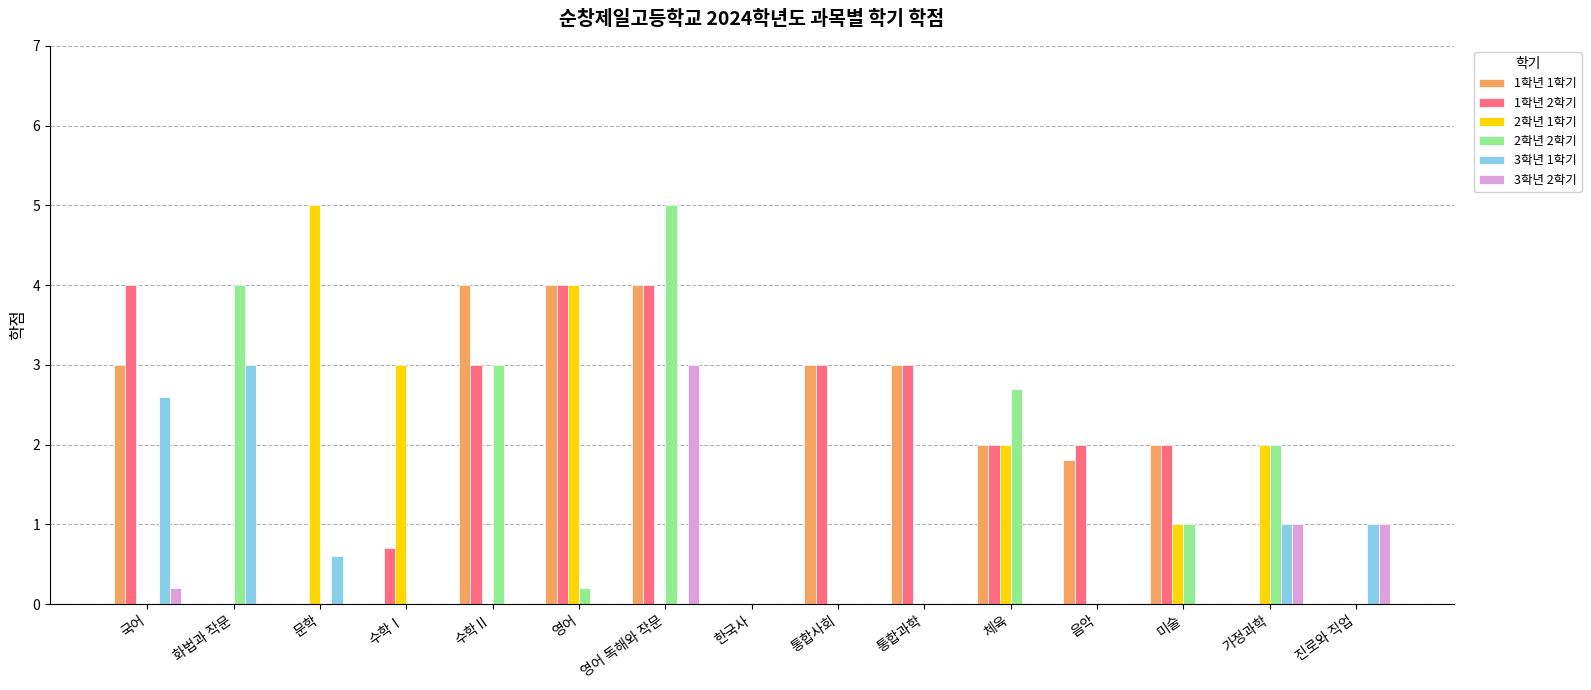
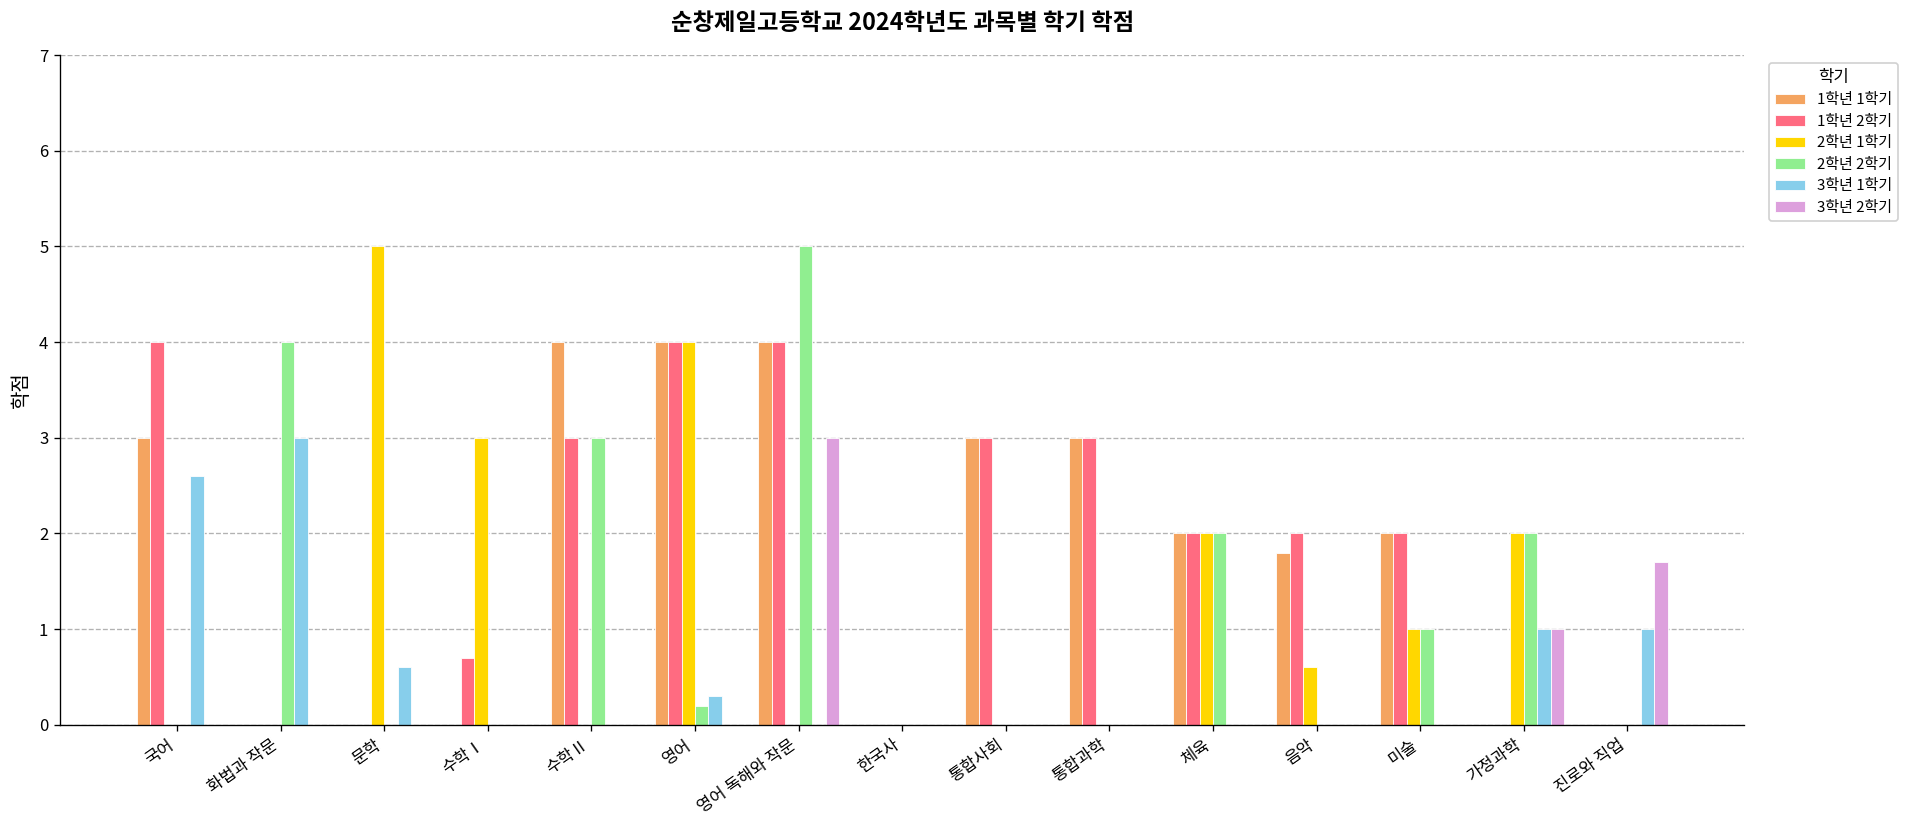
  {
    "1학년 1학기": {
      "국어": 3.0,
      "화법과 작문": 0.0,
      "문학": 0.0,
      "수학Ⅰ": 0.0,
      "수학Ⅱ": 4.0,
      "영어": 4.0,
      "영어 독해와 작문": 4.0,
      "한국사": 0.0,
      "통합사회": 3.0,
      "통합과학": 3.0,
      "체육": 2.0,
      "음악": 1.8,
      "미술": 2.0,
      "가정과학": 0.0,
      "진로와 직업": 0.0
    },
    "1학년 2학기": {
      "국어": 4.0,
      "화법과 작문": 0.0,
      "문학": 0.0,
      "수학Ⅰ": 0.7,
      "수학Ⅱ": 3.0,
      "영어": 4.0,
      "영어 독해와 작문": 4.0,
      "한국사": 0.0,
      "통합사회": 3.0,
      "통합과학": 3.0,
      "체육": 2.0,
      "음악": 2.0,
      "미술": 2.0,
      "가정과학": 0.0,
      "진로와 직업": 0.0
    },
    "2학년 1학기": {
      "국어": 0.0,
      "화법과 작문": 0.0,
      "문학": 5.0,
      "수학Ⅰ": 3.0,
      "수학Ⅱ": 0.0,
      "영어": 4.0,
      "영어 독해와 작문": 0.0,
      "한국사": 0.0,
      "통합사회": 0.0,
      "통합과학": 0.0,
      "체육": 2.0,
-     "음악": 0.0,
+     "음악": 0.6,
      "미술": 1.0,
      "가정과학": 2.0,
      "진로와 직업": 0.0
    },
    "2학년 2학기": {
      "국어": 0.0,
      "화법과 작문": 4.0,
      "문학": 0.0,
      "수학Ⅰ": 0.0,
      "수학Ⅱ": 3.0,
      "영어": 0.2,
      "영어 독해와 작문": 5.0,
      "한국사": 0.0,
      "통합사회": 0.0,
      "통합과학": 0.0,
-     "체육": 2.7,
+     "체육": 2.0,
      "음악": 0.0,
      "미술": 1.0,
      "가정과학": 2.0,
      "진로와 직업": 0.0
    },
    "3학년 1학기": {
      "국어": 2.6,
      "화법과 작문": 3.0,
      "문학": 0.6,
      "수학Ⅰ": 0.0,
      "수학Ⅱ": 0.0,
-     "영어": 0.0,
+     "영어": 0.3,
      "영어 독해와 작문": 0.0,
      "한국사": 0.0,
      "통합사회": 0.0,
      "통합과학": 0.0,
      "체육": 0.0,
      "음악": 0.0,
      "미술": 0.0,
      "가정과학": 1.0,
      "진로와 직업": 1.0
    },
    "3학년 2학기": {
-     "국어": 0.2,
+     "국어": 0.0,
      "화법과 작문": 0.0,
      "문학": 0.0,
      "수학Ⅰ": 0.0,
      "수학Ⅱ": 0.0,
      "영어": 0.0,
      "영어 독해와 작문": 3.0,
      "한국사": 0.0,
      "통합사회": 0.0,
      "통합과학": 0.0,
      "체육": 0.0,
      "음악": 0.0,
      "미술": 0.0,
      "가정과학": 1.0,
-     "진로와 직업": 1.0
+     "진로와 직업": 1.7
    }
  }
